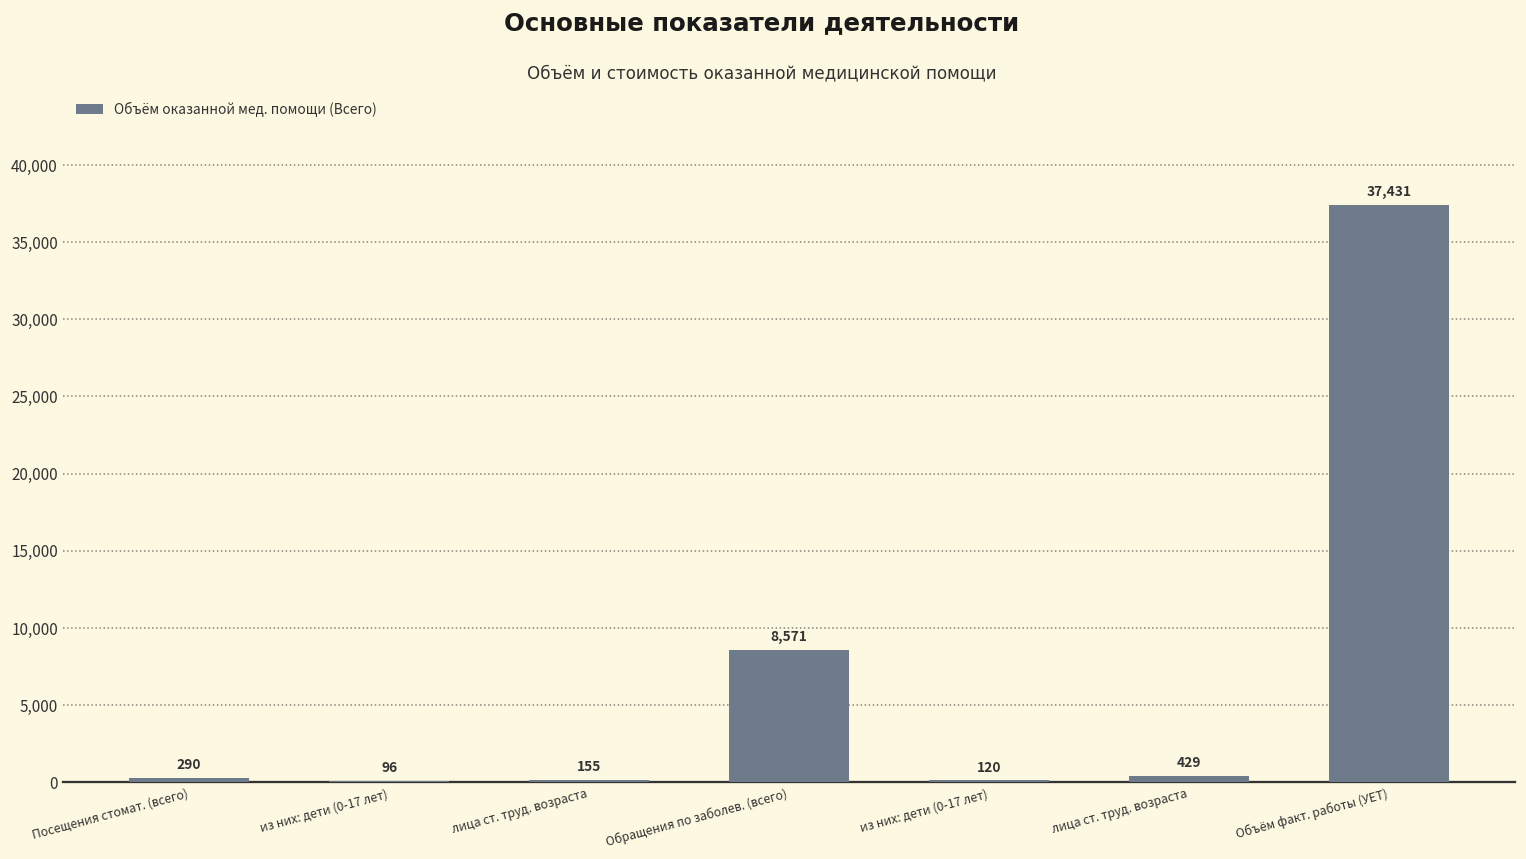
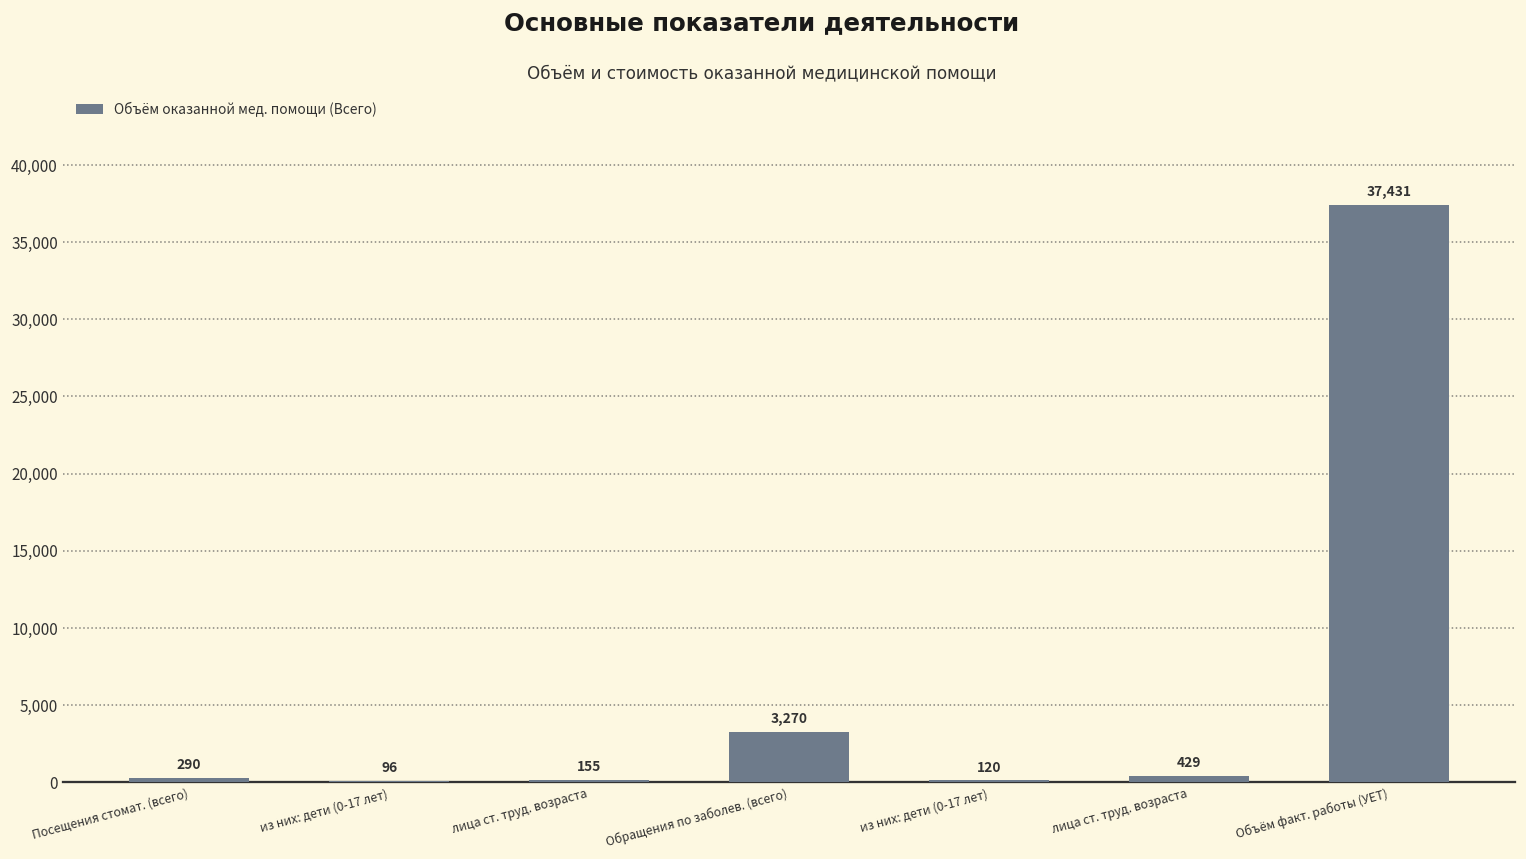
  {
    "Посещения стомат. (всего)": "290",
-   "Обращения по заболев. (всего)": "8,571",
+   "Обращения по заболев. (всего)": "3,270",
    "Объём факт. работы (УЕТ)": "37,431"
  }
